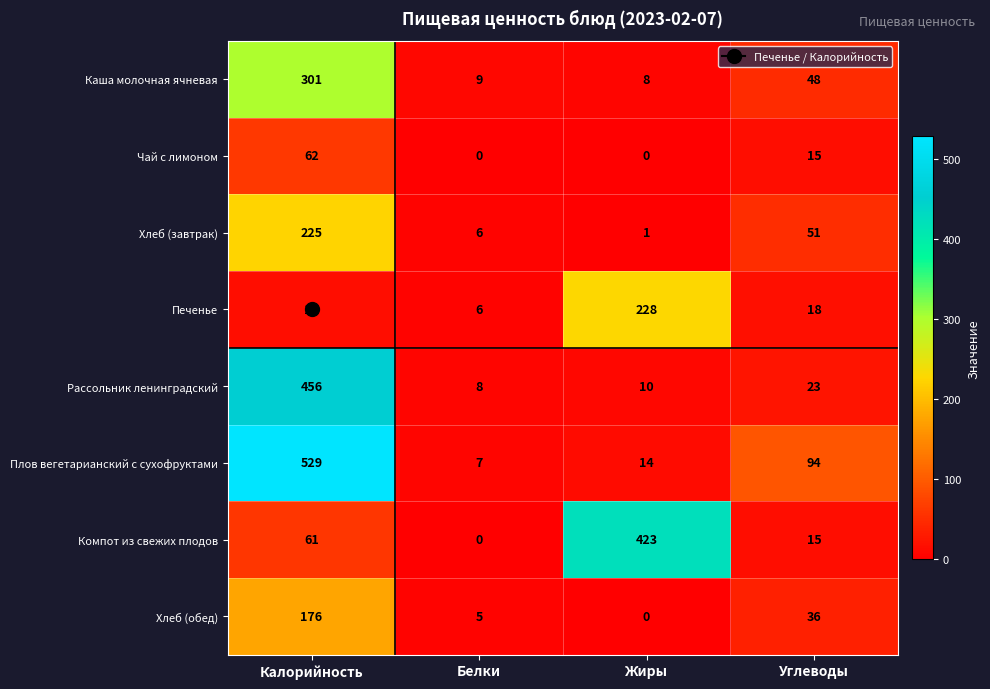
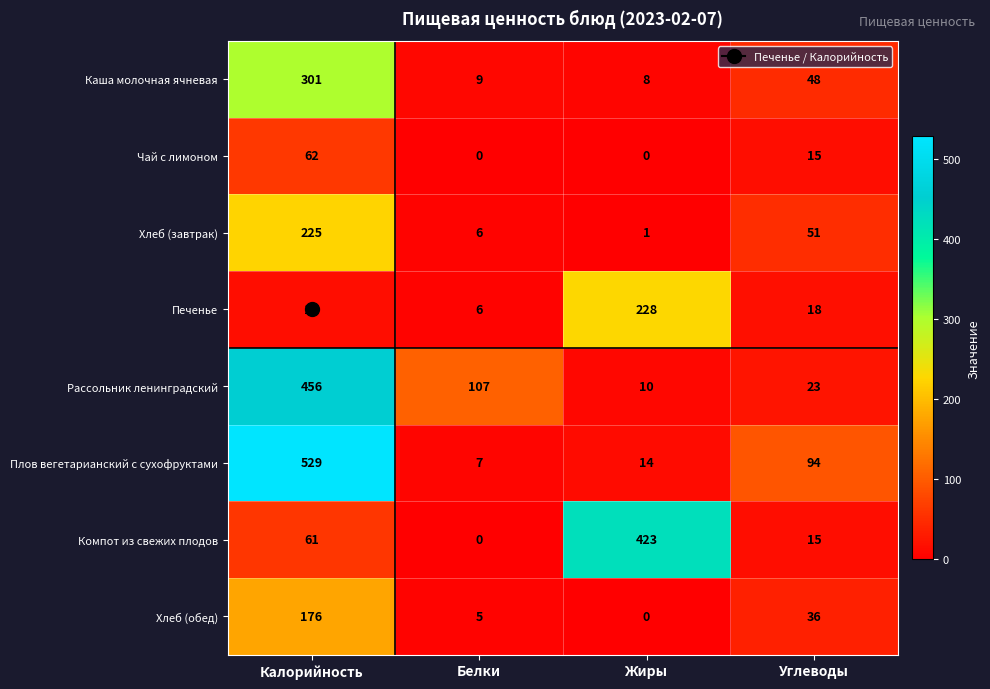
  {
    "Каша молочная ячневая": {
      "Калорийность": 301,
      "Белки": 9,
      "Жиры": 8,
      "Углеводы": 48
    },
    "Чай с лимоном": {
      "Калорийность": 62,
      "Белки": 0,
      "Жиры": 0,
      "Углеводы": 15
    },
    "Хлеб (завтрак)": {
      "Калорийность": 225,
      "Белки": 6,
      "Жиры": 1,
      "Углеводы": 51
    },
    "Печенье": {
      "Белки": 6,
      "Жиры": 228,
      "Углеводы": 18
    },
    "Рассольник ленинградский": {
      "Калорийность": 456,
-     "Белки": 8,
+     "Белки": 107,
      "Жиры": 10,
      "Углеводы": 23
    },
    "Плов вегетарианский с сухофруктами": {
      "Калорийность": 529,
      "Белки": 7,
      "Жиры": 14,
      "Углеводы": 94
    },
    "Компот из свежих плодов": {
      "Калорийность": 61,
      "Белки": 0,
      "Жиры": 423,
      "Углеводы": 15
    },
    "Хлеб (обед)": {
      "Калорийность": 176,
      "Белки": 5,
      "Жиры": 0,
      "Углеводы": 36
    }
  }
